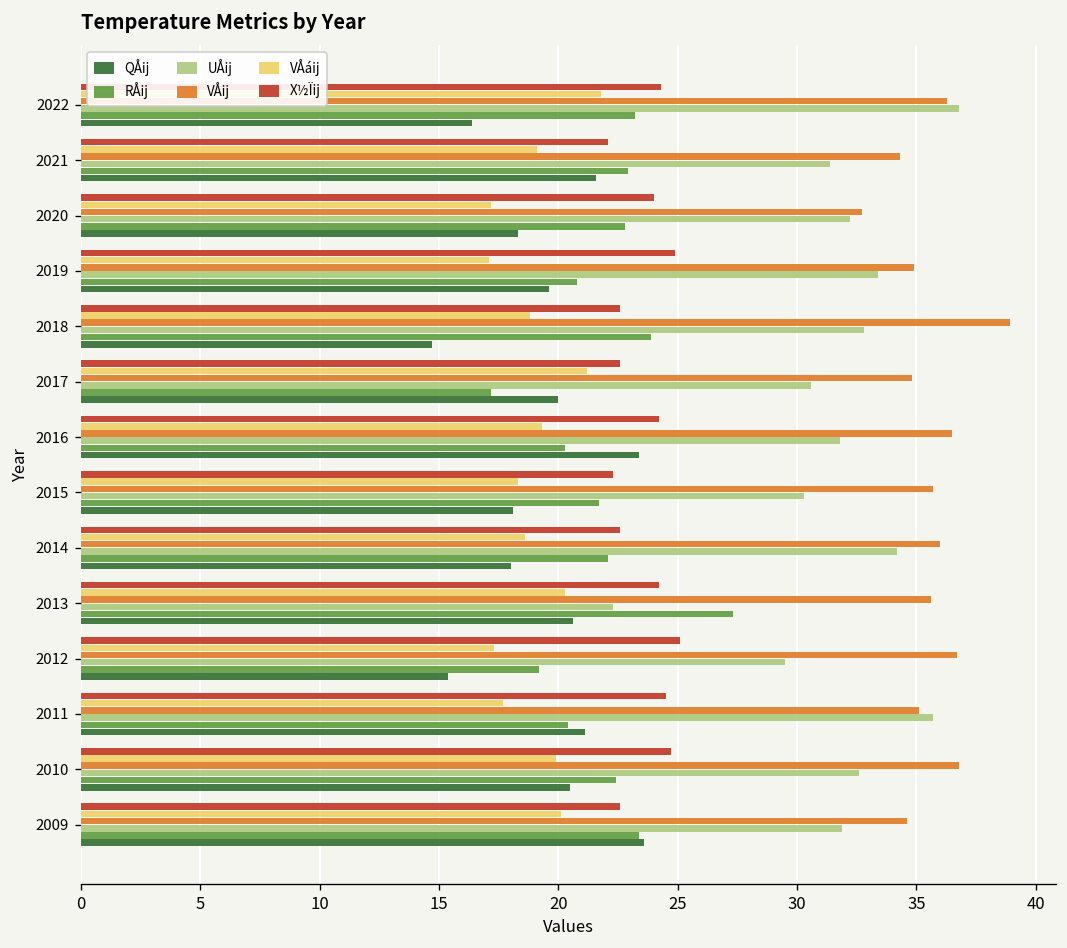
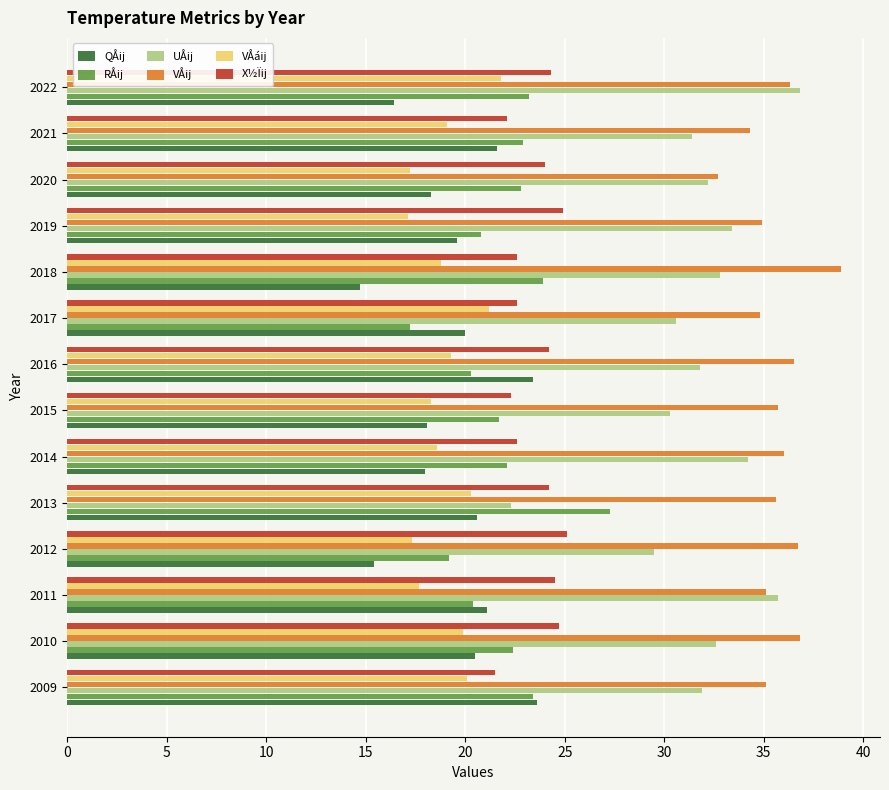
  {
    "QÅij": {
      "2022": 16.4,
      "2021": 21.6,
      "2020": 18.3,
      "2019": 19.6,
      "2018": 14.7,
      "2017": 20.0,
      "2016": 23.4,
      "2015": 18.1,
      "2014": 18.0,
      "2013": 20.6,
      "2012": 15.4,
      "2011": 21.1,
      "2010": 20.5,
      "2009": 23.6
    },
    "RÅij": {
      "2022": 23.2,
      "2021": 22.9,
      "2020": 22.8,
      "2019": 20.8,
      "2018": 23.9,
      "2017": 17.2,
      "2016": 20.3,
      "2015": 21.7,
      "2014": 22.1,
      "2013": 27.3,
      "2012": 19.2,
      "2011": 20.4,
      "2010": 22.4,
      "2009": 23.4
    },
    "UÅij": {
      "2022": 36.8,
      "2021": 31.4,
      "2020": 32.2,
      "2019": 33.4,
      "2018": 32.8,
      "2017": 30.6,
      "2016": 31.8,
      "2015": 30.3,
      "2014": 34.2,
      "2013": 22.3,
      "2012": 29.5,
      "2011": 35.7,
      "2010": 32.6,
      "2009": 31.9
    },
    "VÅij": {
      "2022": 36.3,
      "2021": 34.3,
      "2020": 32.7,
      "2019": 34.9,
      "2018": 38.9,
      "2017": 34.8,
      "2016": 36.5,
      "2015": 35.7,
      "2014": 36.0,
      "2013": 35.6,
      "2012": 36.7,
      "2011": 35.1,
      "2010": 36.8,
-     "2009": 34.6
+     "2009": 35.1
    },
    "VÅáij": {
      "2022": 21.8,
      "2021": 19.1,
      "2020": 17.2,
      "2019": 17.1,
      "2018": 18.8,
      "2017": 21.2,
      "2016": 19.3,
      "2015": 18.3,
      "2014": 18.6,
      "2013": 20.3,
      "2012": 17.3,
      "2011": 17.7,
      "2010": 19.9,
      "2009": 20.1
    },
    "X½Ïij": {
      "2022": 24.3,
      "2021": 22.1,
      "2020": 24.0,
      "2019": 24.9,
      "2018": 22.6,
      "2017": 22.6,
      "2016": 24.2,
      "2015": 22.3,
      "2014": 22.6,
      "2013": 24.2,
      "2012": 25.1,
      "2011": 24.5,
      "2010": 24.7,
-     "2009": 22.6
+     "2009": 21.5
    }
  }
